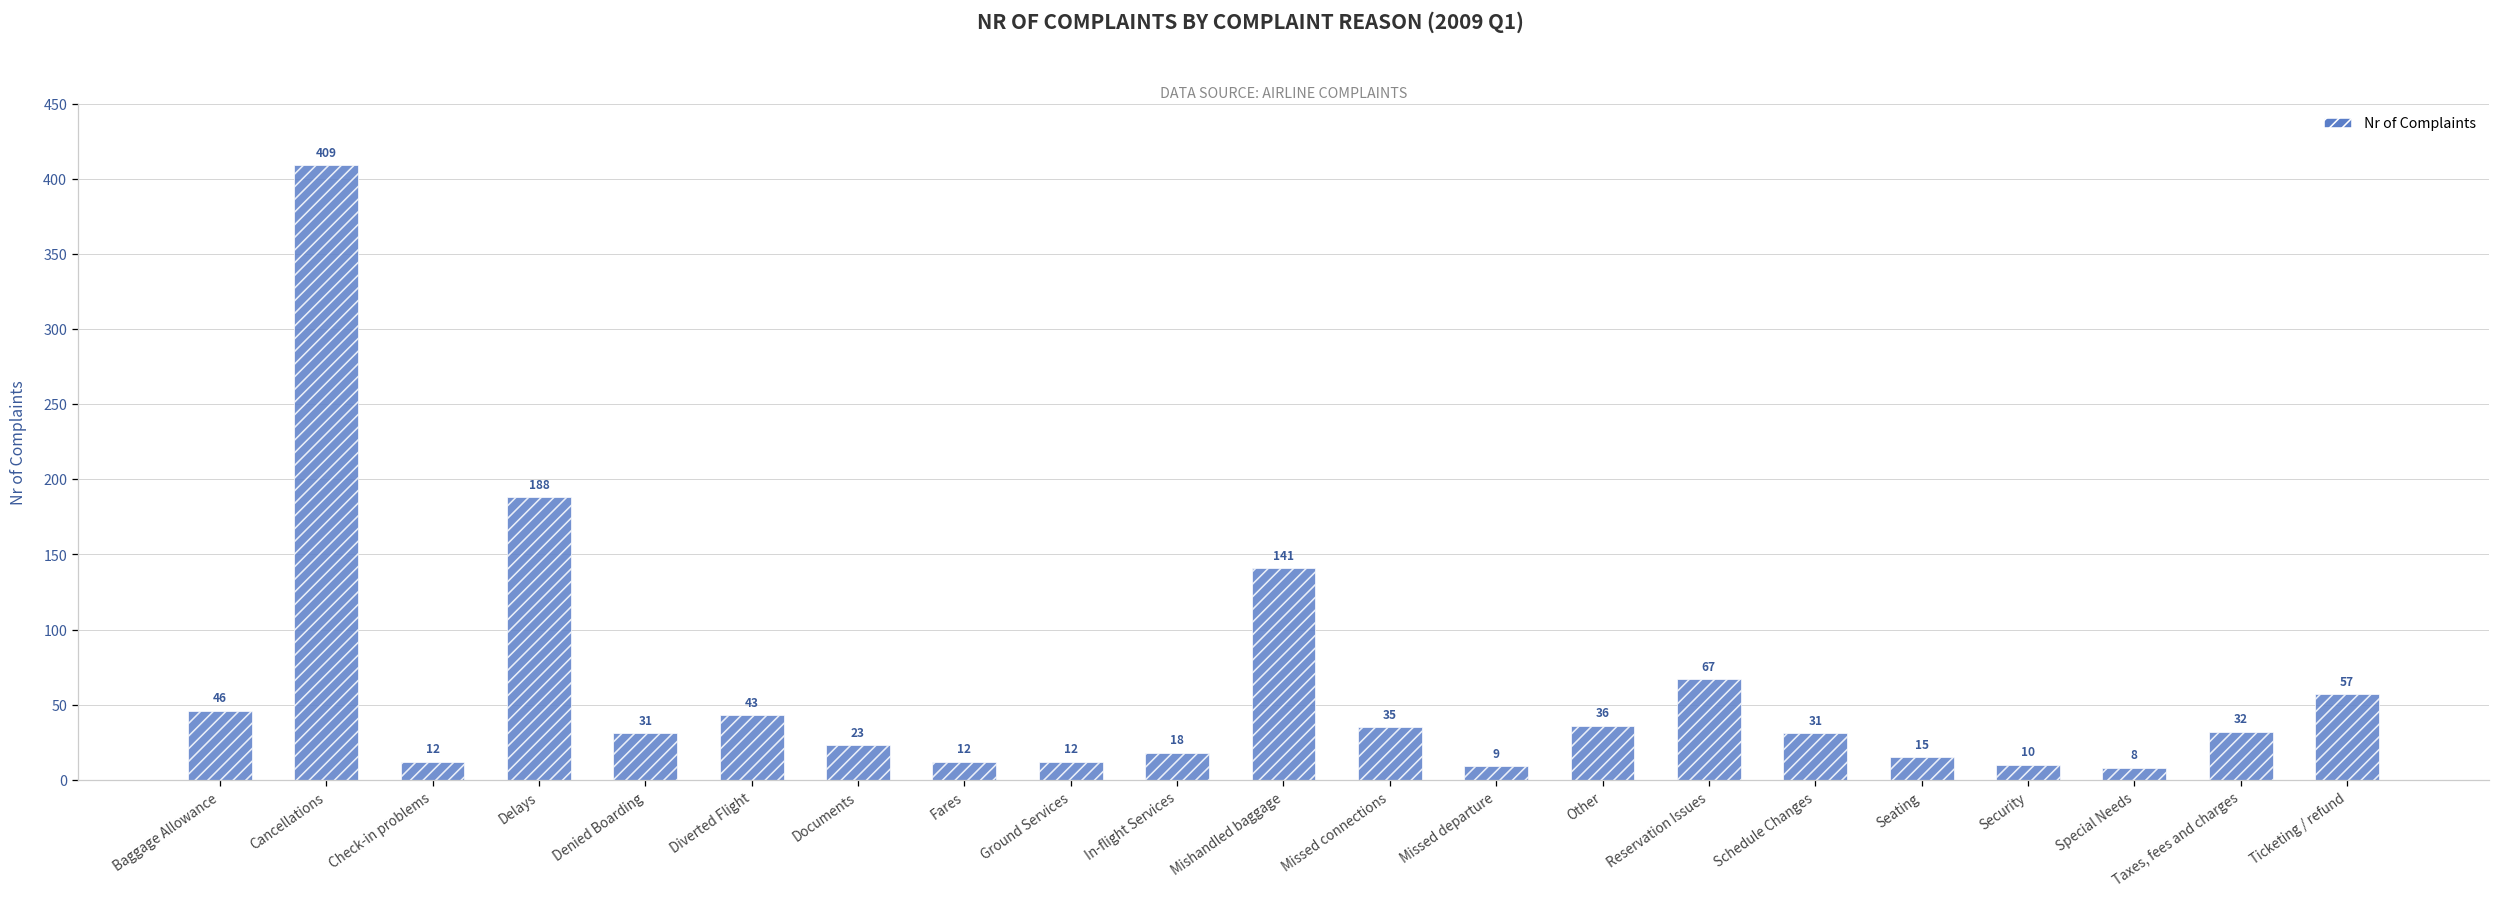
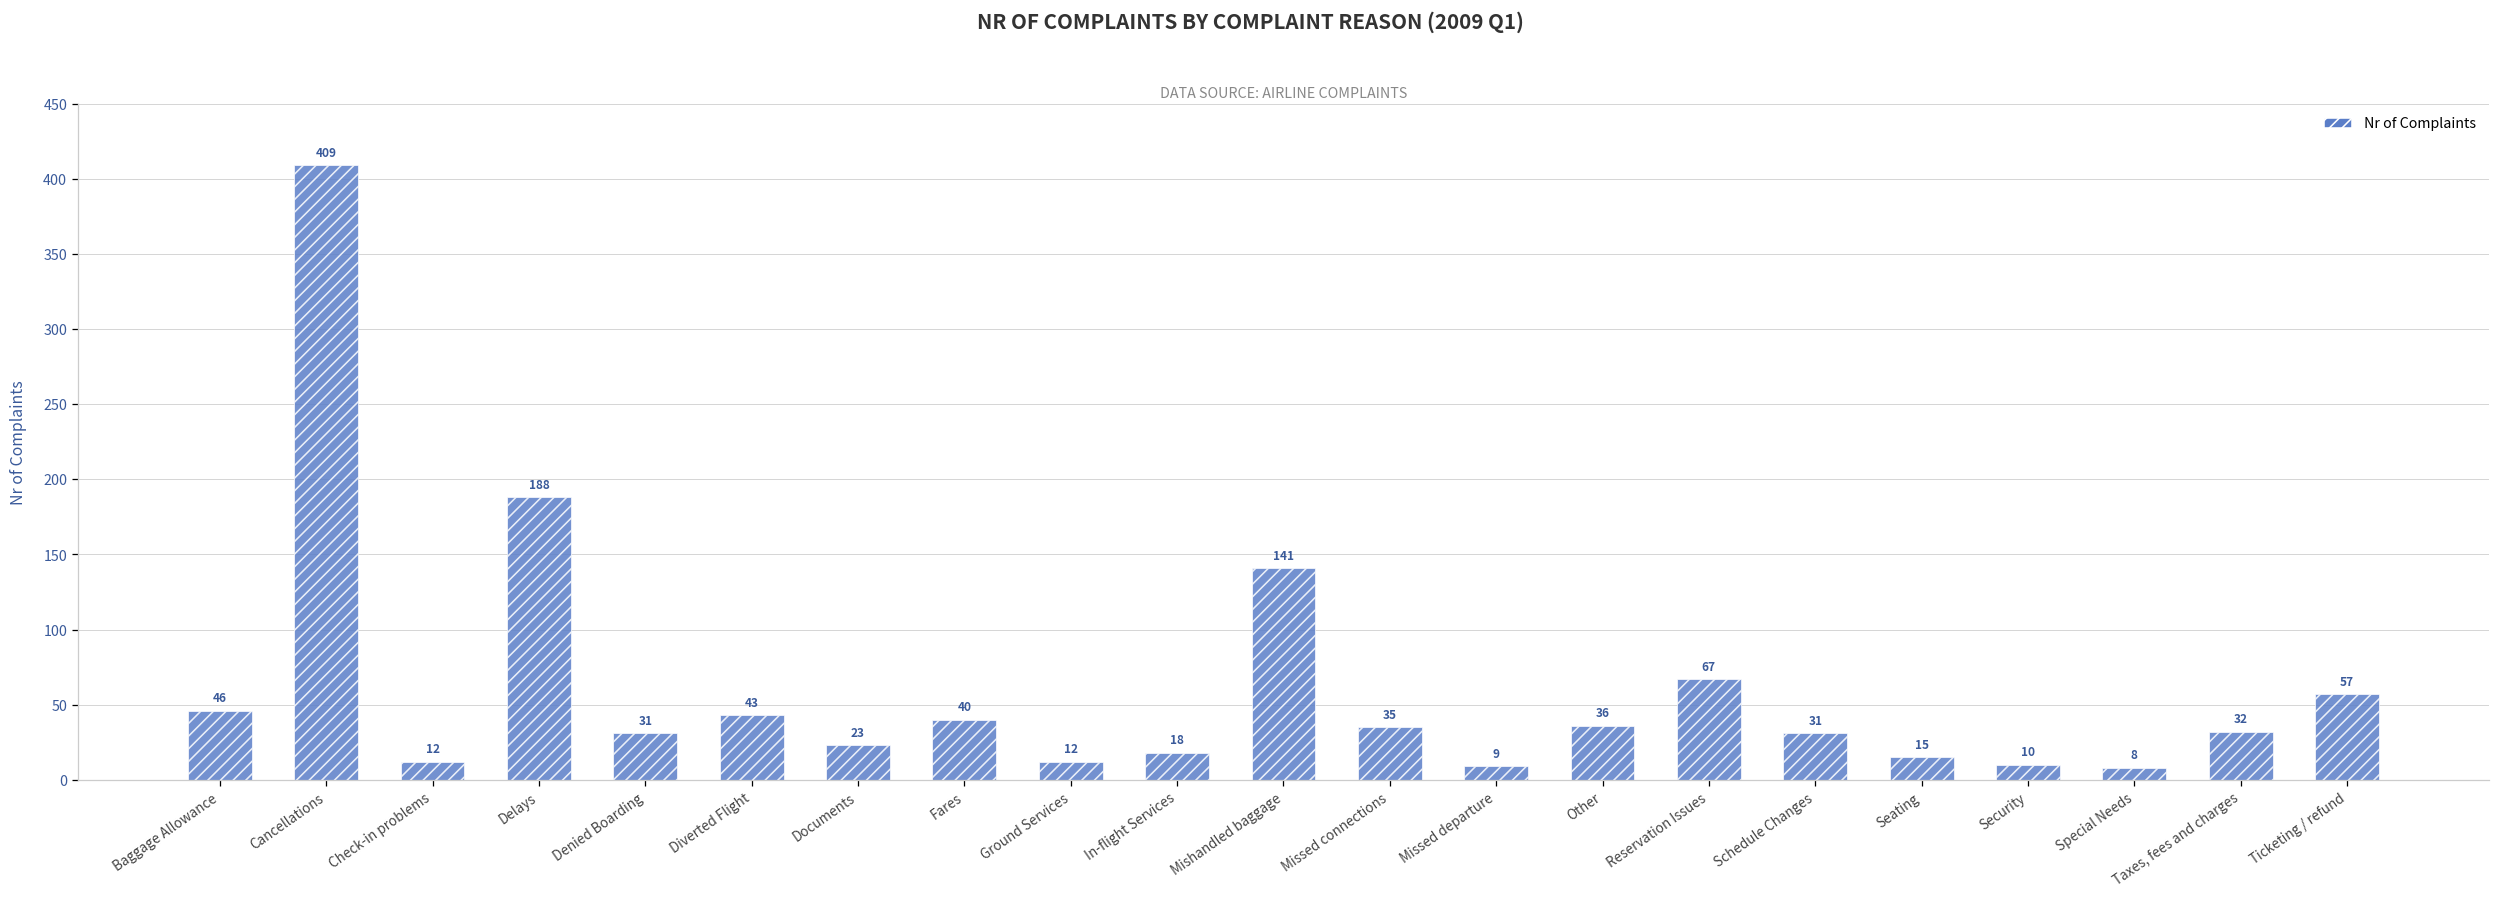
  {
    "Baggage Allowance": 46,
    "Cancellations": 409,
    "Check-in problems": 12,
    "Delays": 188,
    "Denied Boarding": 31,
    "Diverted Flight": 43,
    "Documents": 23,
-   "Fares": 12,
+   "Fares": 40,
    "Ground Services": 12,
    "In-flight Services": 18,
    "Mishandled baggage": 141,
    "Missed connections": 35,
    "Missed departure": 9,
    "Other": 36,
    "Reservation Issues": 67,
    "Schedule Changes": 31,
    "Seating": 15,
    "Security": 10,
    "Special Needs": 8,
    "Taxes, fees and charges": 32,
    "Ticketing / refund": 57
  }
